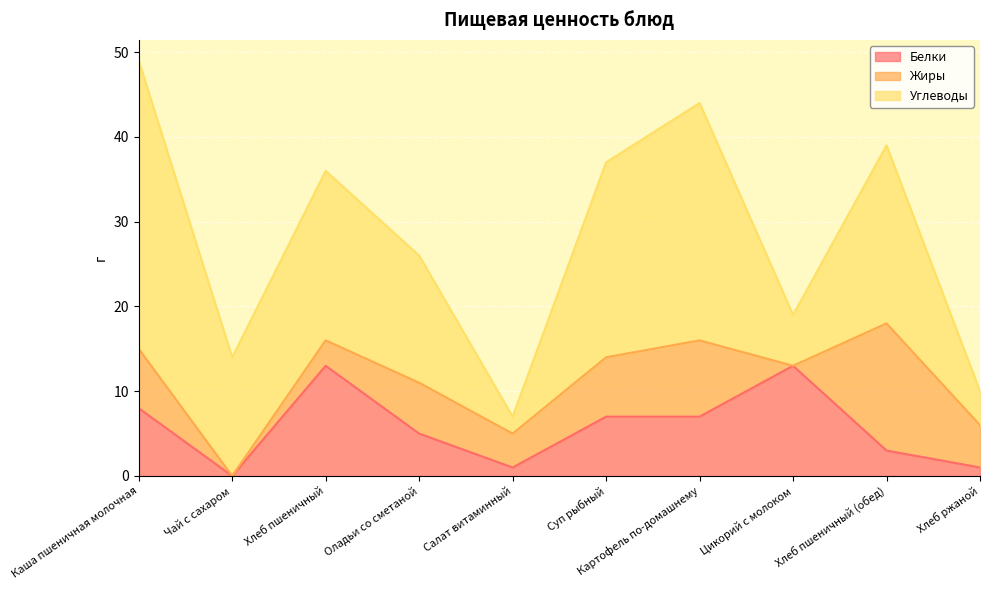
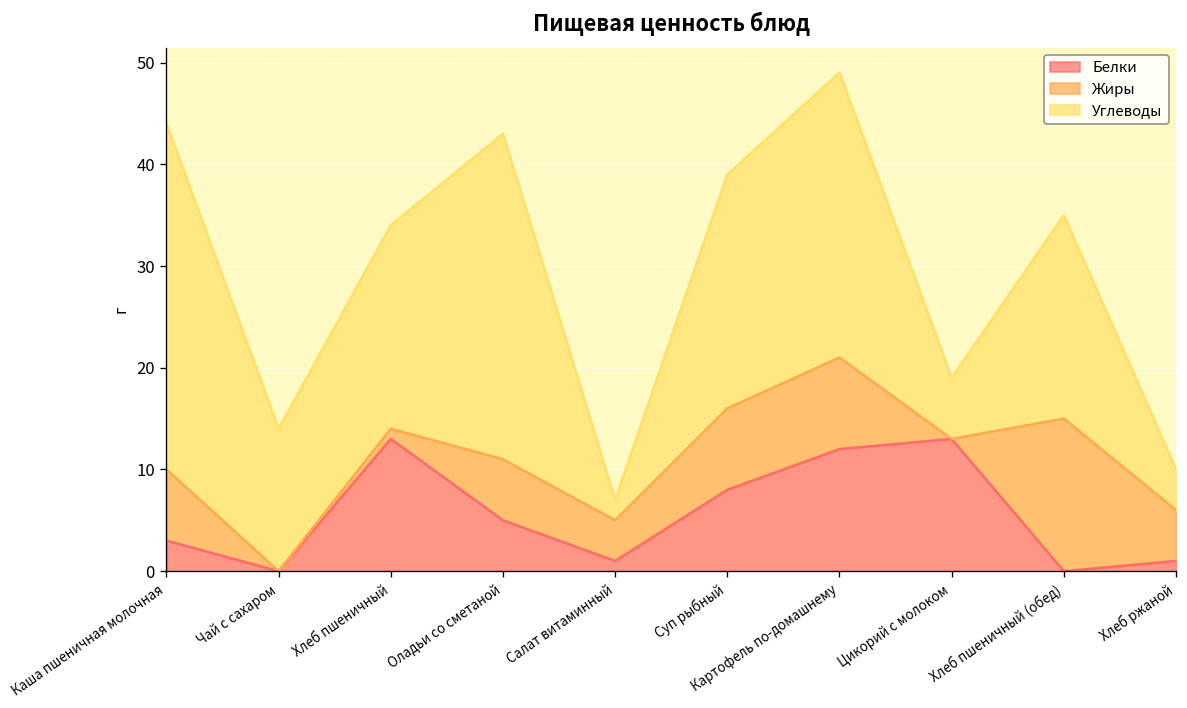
  {
    "Белки": {
-     "Каша пшеничная молочная": 8,
+     "Каша пшеничная молочная": 3,
      "Хлеб пшеничный": 13,
      "Оладьи со сметаной": 5,
      "Салат витаминный": 1,
-     "Суп рыбный": 7,
-     "Картофель по-домашнему": 7,
-     "Хлеб пшеничный (обед)": 3,
+     "Суп рыбный": 8,
+     "Картофель по-домашнему": 12,
+     "Хлеб пшеничный (обед)": 0,
      "Хлеб ржаной": 1
    },
    "Жиры": {
      "Каша пшеничная молочная": 7,
-     "Хлеб пшеничный": 3,
+     "Хлеб пшеничный": 1,
      "Оладьи со сметаной": 6,
      "Салат витаминный": 4,
-     "Суп рыбный": 7,
+     "Суп рыбный": 8,
      "Картофель по-домашнему": 9,
      "Хлеб пшеничный (обед)": 15,
      "Хлеб ржаной": 5
    },
    "Углеводы": {
      "Каша пшеничная молочная": 34,
      "Чай с сахаром": 14,
      "Хлеб пшеничный": 20,
-     "Оладьи со сметаной": 15,
+     "Оладьи со сметаной": 32,
      "Салат витаминный": 2,
      "Суп рыбный": 23,
      "Картофель по-домашнему": 28,
      "Цикорий с молоком": 6,
-     "Хлеб пшеничный (обед)": 21,
+     "Хлеб пшеничный (обед)": 20,
      "Хлеб ржаной": 4
    }
  }
